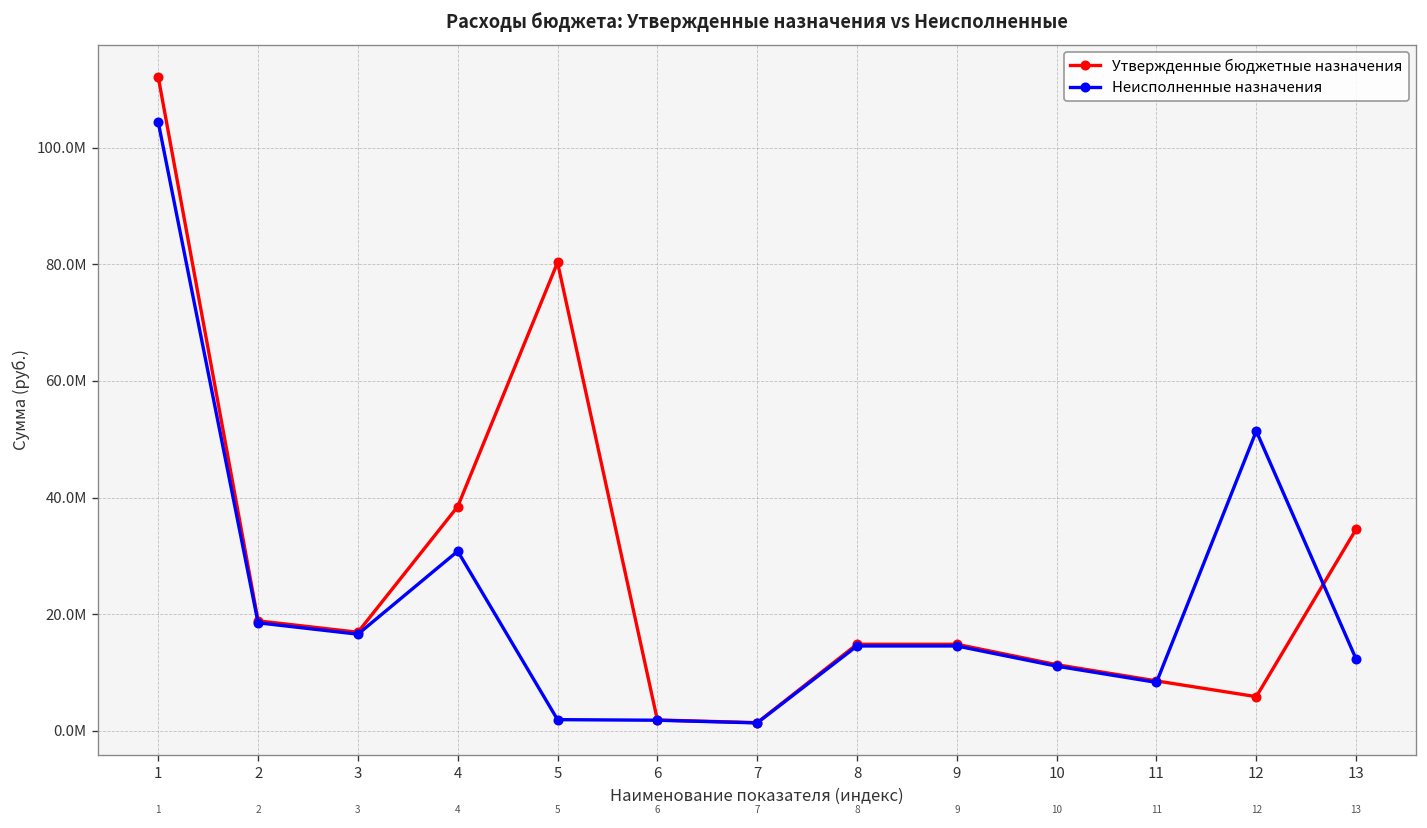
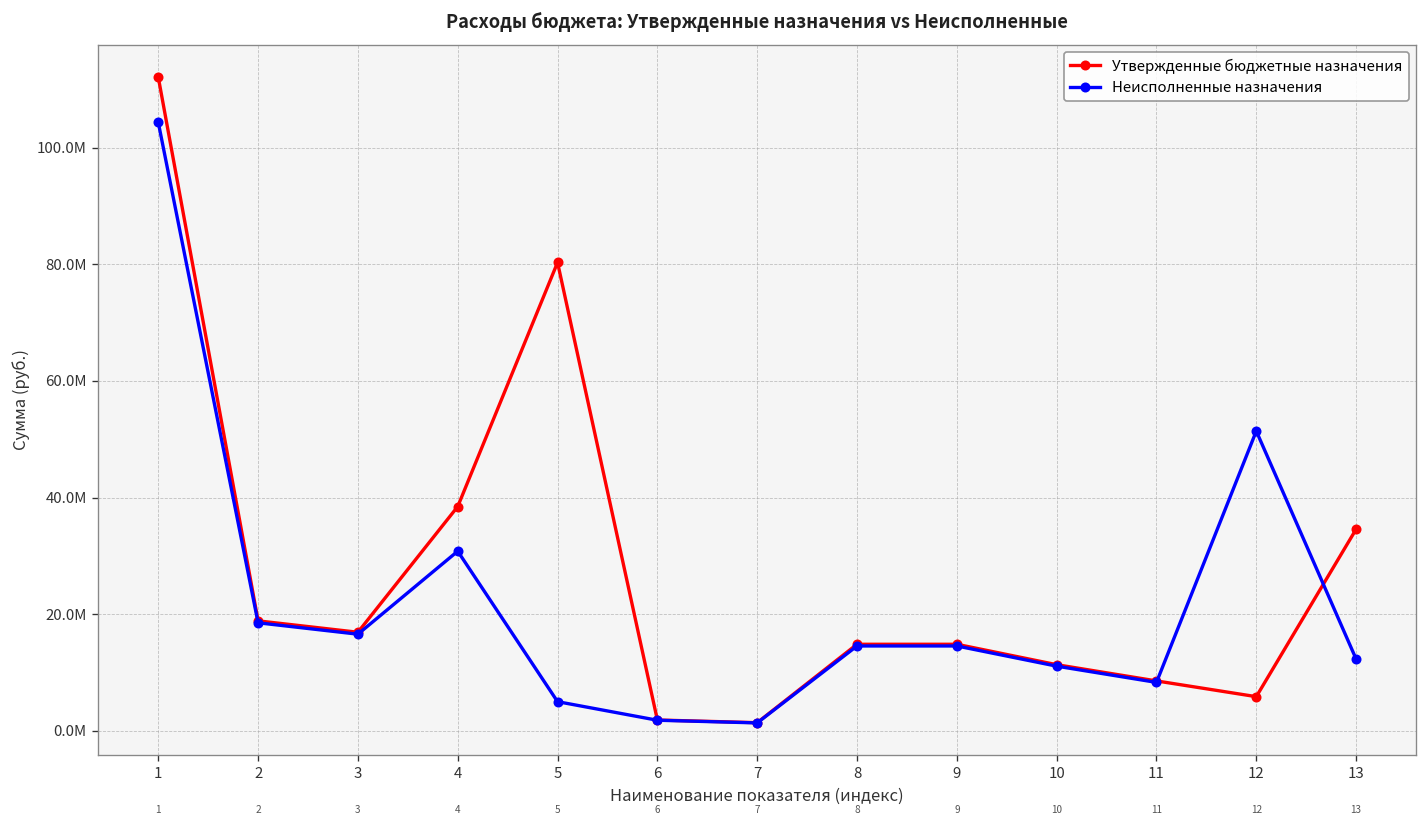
  {
    "Утвержденные бюджетные назначения": {
      "1": 112000000,
      "4": 38000000,
      "5": 80000000,
      "12": 6000000,
      "13": 35000000
    },
    "Неисполненные назначения": {
      "1": 104000000,
      "4": 31000000,
-     "5": 2000000,
+     "5": 5000000,
      "12": 51000000,
      "13": 12000000
    }
  }
